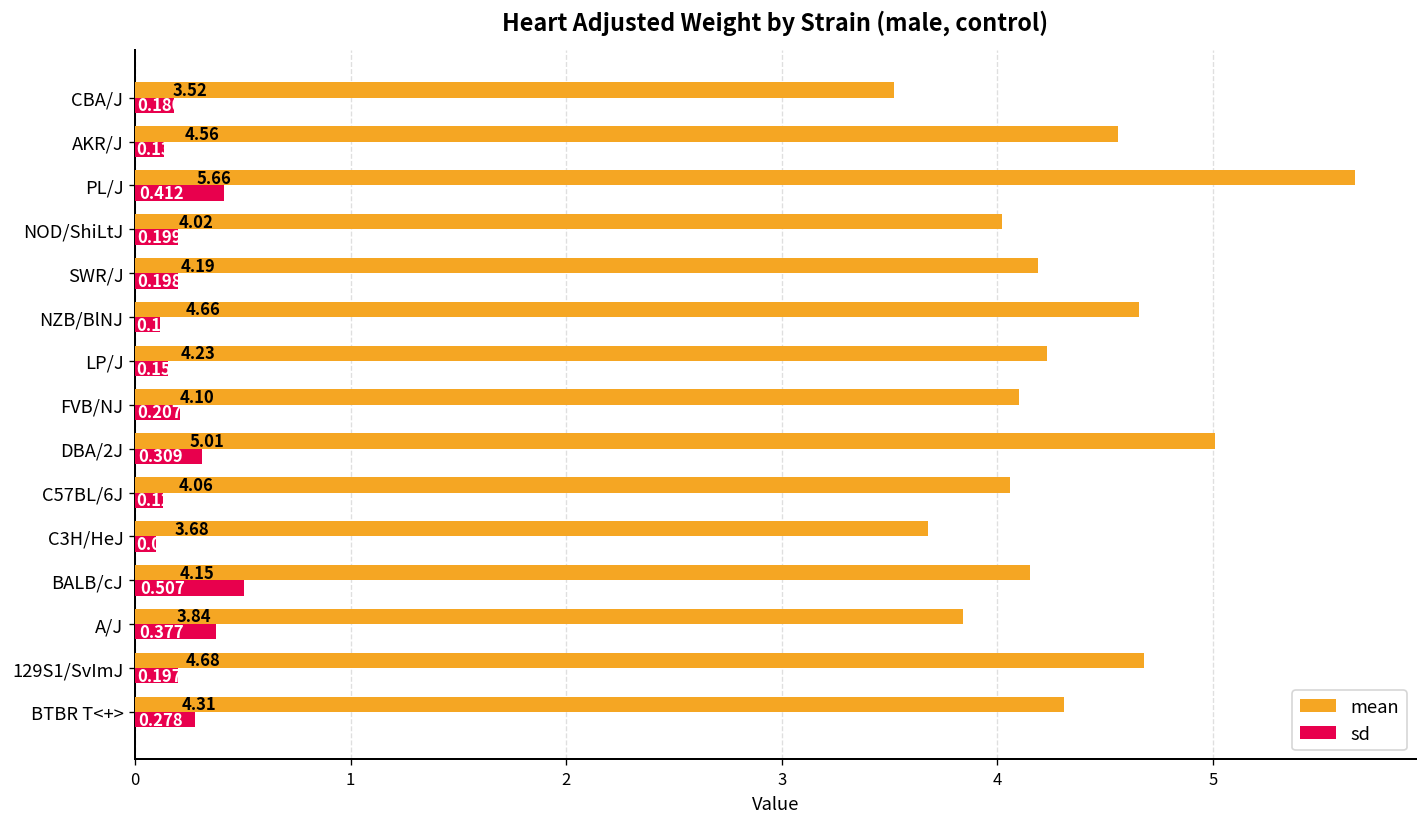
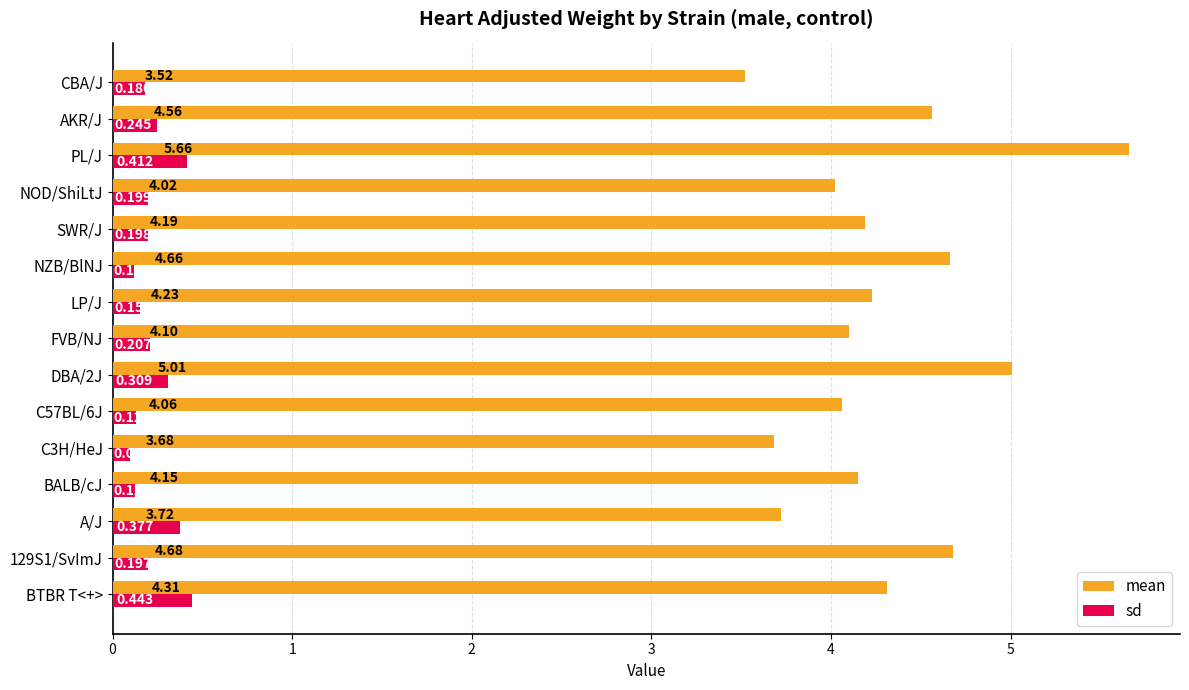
  {
    "mean": {
      "CBA/J": 3.52,
      "AKR/J": 4.56,
      "PL/J": 5.66,
      "NOD/ShiLtJ": 4.02,
      "SWR/J": 4.19,
      "NZB/BlNJ": 4.66,
      "LP/J": 4.23,
      "FVB/NJ": 4.10,
      "DBA/2J": 5.01,
      "C57BL/6J": 4.06,
      "C3H/HeJ": 3.68,
      "BALB/cJ": 4.15,
-     "A/J": 3.84,
+     "A/J": 3.72,
      "129S1/SvImJ": 4.68,
      "BTBR T<+>": 4.31
    },
    "sd": {
      "CBA/J": 0.180,
-     "AKR/J": 0.134,
+     "AKR/J": 0.245,
      "PL/J": 0.412,
      "NOD/ShiLtJ": 0.199,
      "SWR/J": 0.198,
      "NZB/BlNJ": 0.117,
      "LP/J": 0.151,
      "FVB/NJ": 0.207,
      "DBA/2J": 0.309,
      "C57BL/6J": 0.128,
-     "BALB/cJ": 0.507,
+     "BALB/cJ": 0.127,
      "A/J": 0.377,
      "129S1/SvImJ": 0.197,
-     "BTBR T<+>": 0.278
+     "BTBR T<+>": 0.443
    }
  }
